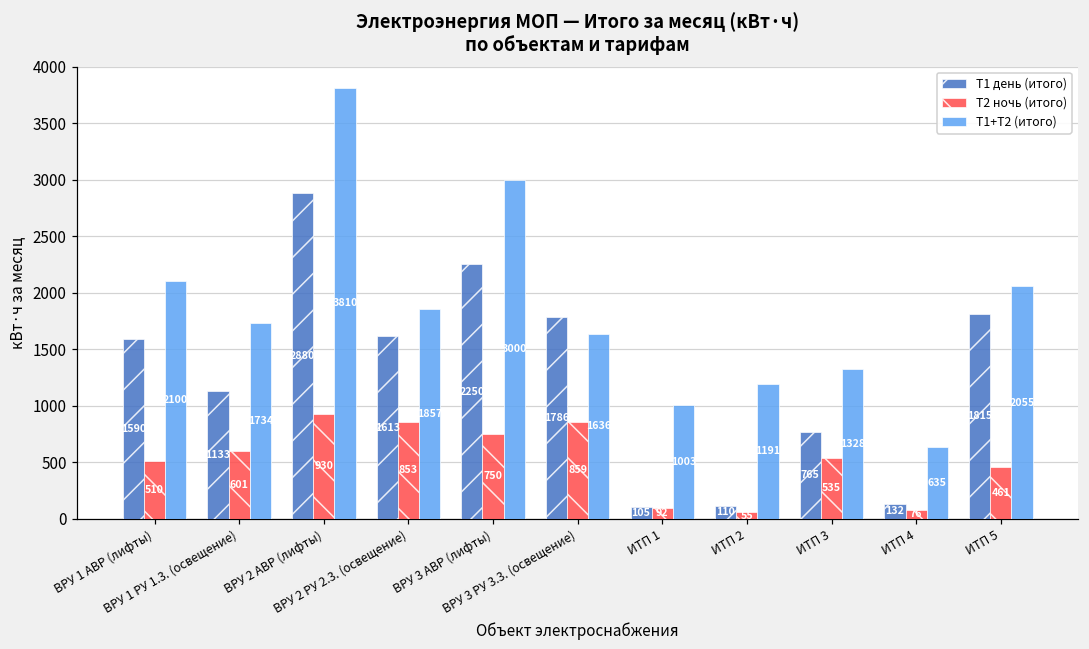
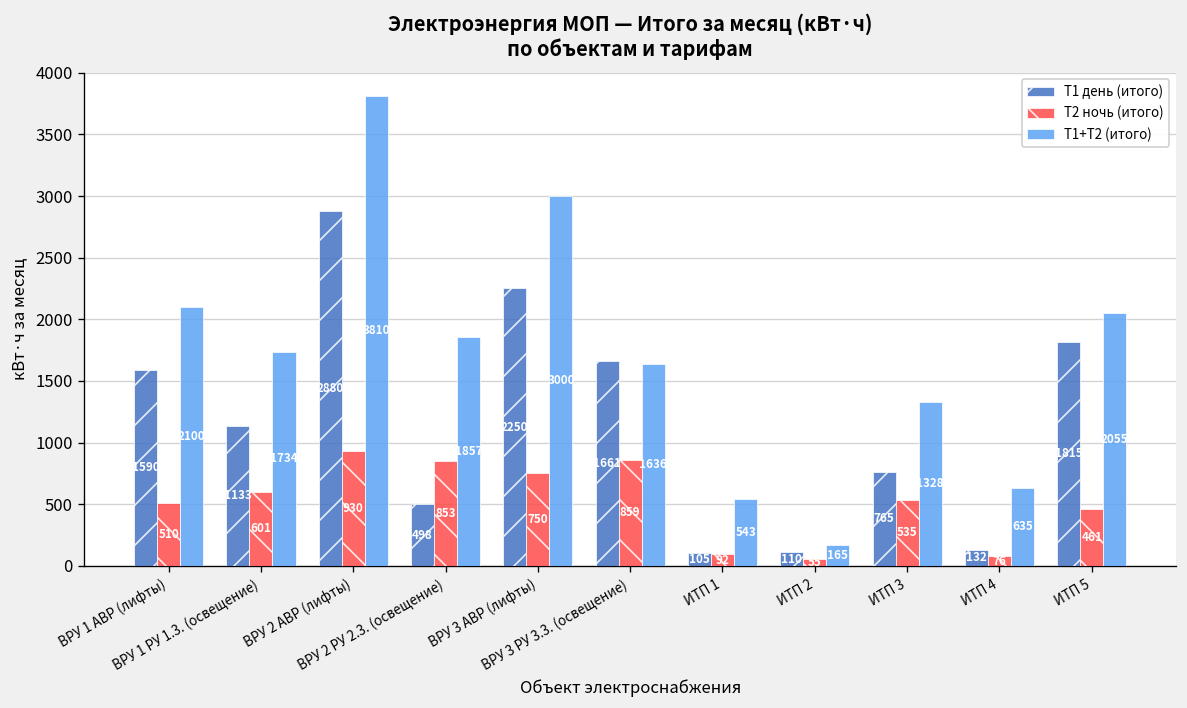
  {
    "Т1 день (итого)": {
      "ВРУ 1 АВР (лифты)": 1590,
      "ВРУ 1 РУ 1.3. (освещение)": 1133,
      "ВРУ 2 АВР (лифты)": 2880,
-     "ВРУ 2 РУ 2.3. (освещение)": 1613,
+     "ВРУ 2 РУ 2.3. (освещение)": 498,
      "ВРУ 3 АВР (лифты)": 2250,
-     "ВРУ 3 РУ 3.3. (освещение)": 1786,
+     "ВРУ 3 РУ 3.3. (освещение)": 1661,
      "ИТП 1": 105,
      "ИТП 2": 110,
      "ИТП 3": 765,
      "ИТП 4": 132,
      "ИТП 5": 1815
    },
    "Т2 ночь (итого)": {
      "ВРУ 1 АВР (лифты)": 510,
      "ВРУ 1 РУ 1.3. (освещение)": 601,
      "ВРУ 2 АВР (лифты)": 930,
      "ВРУ 2 РУ 2.3. (освещение)": 853,
      "ВРУ 3 АВР (лифты)": 750,
      "ВРУ 3 РУ 3.3. (освещение)": 859,
      "ИТП 1": 92,
      "ИТП 3": 535,
      "ИТП 4": 76,
      "ИТП 5": 461
    },
    "Т1+Т2 (итого)": {
      "ВРУ 1 АВР (лифты)": 2100,
      "ВРУ 1 РУ 1.3. (освещение)": 1734,
      "ВРУ 2 АВР (лифты)": 3810,
      "ВРУ 2 РУ 2.3. (освещение)": 1857,
      "ВРУ 3 АВР (лифты)": 3000,
      "ВРУ 3 РУ 3.3. (освещение)": 1636,
-     "ИТП 1": 1003,
-     "ИТП 2": 1191,
+     "ИТП 1": 543,
+     "ИТП 2": 165,
      "ИТП 3": 1328,
      "ИТП 4": 635,
      "ИТП 5": 2055
    }
  }
